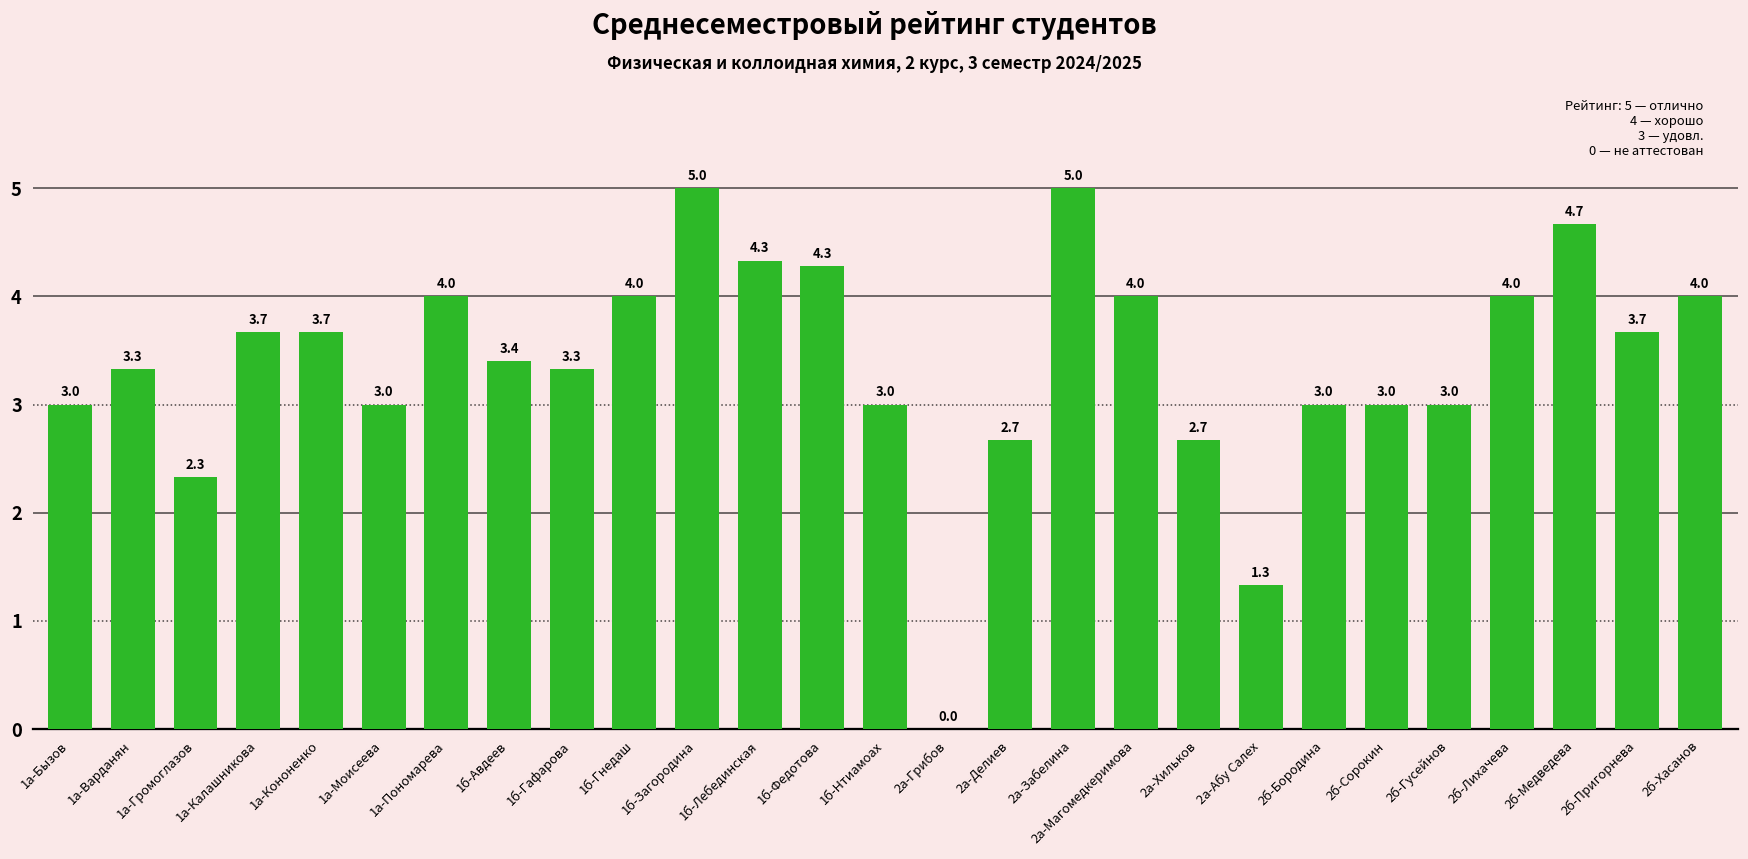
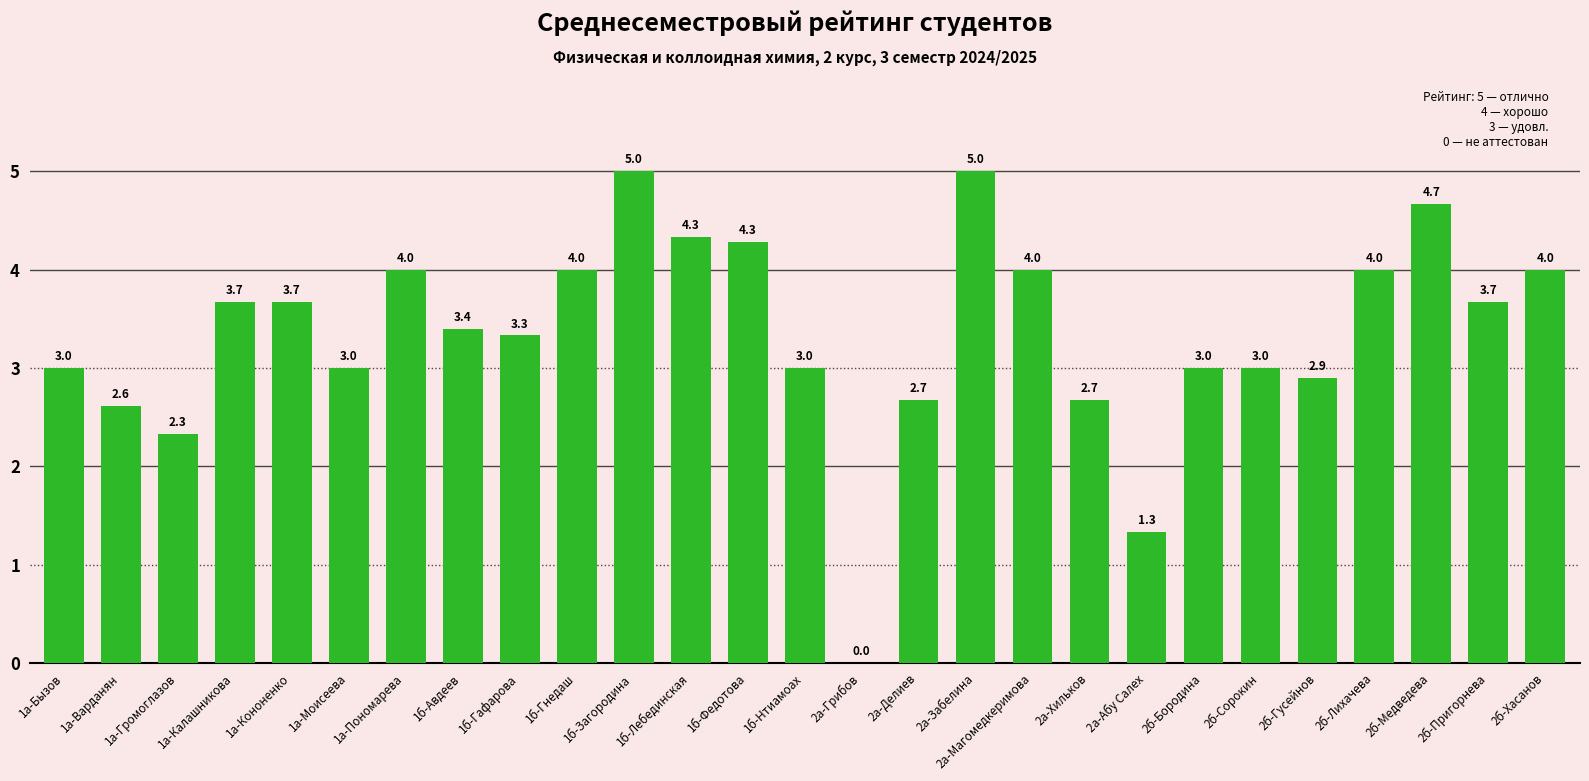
  {
    "1а-Бызов": 3.0,
-   "1а-Варданян": 3.3,
+   "1а-Варданян": 2.6,
    "1а-Громоглазов": 2.3,
    "1а-Калашникова": 3.7,
    "1а-Кононенко": 3.7,
    "1а-Моисеева": 3.0,
    "1а-Пономарева": 4.0,
    "1б-Авдеев": 3.4,
    "1б-Гафарова": 3.3,
    "1б-Гнедаш": 4.0,
    "1б-Загородина": 5.0,
    "1б-Лебединская": 4.3,
    "1б-Федотова": 4.3,
    "1б-Нтиамоах": 3.0,
    "2а-Грибов": 0.0,
    "2а-Делиев": 2.7,
    "2а-Забелина": 5.0,
    "2а-Магомедкеримова": 4.0,
    "2а-Хильков": 2.7,
    "2а-Абу Салех": 1.3,
    "2б-Бородина": 3.0,
    "2б-Сорокин": 3.0,
-   "2б-Гусейнов": 3.0,
+   "2б-Гусейнов": 2.9,
    "2б-Лихачева": 4.0,
    "2б-Медведева": 4.7,
    "2б-Пригорнева": 3.7,
    "2б-Хасанов": 4.0
  }
